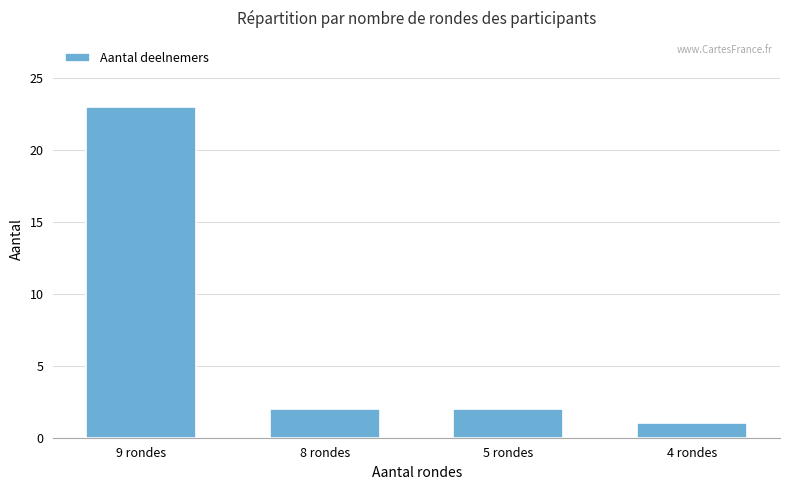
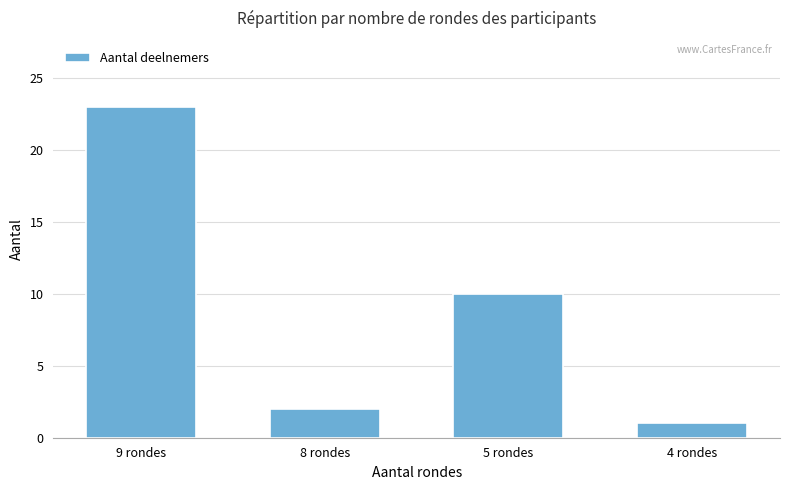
  {
    "9 rondes": 23,
    "8 rondes": 2,
-   "5 rondes": 2,
+   "5 rondes": 10,
    "4 rondes": 1
  }
